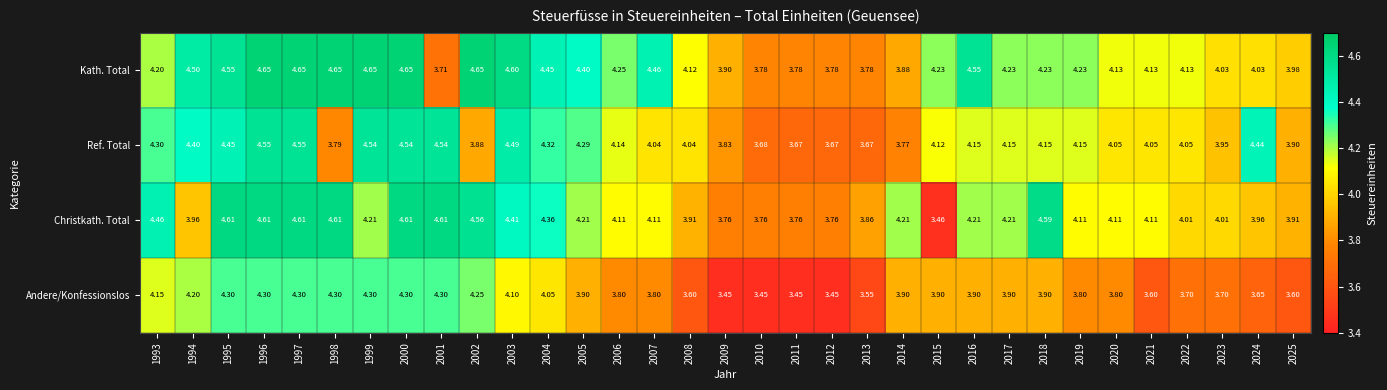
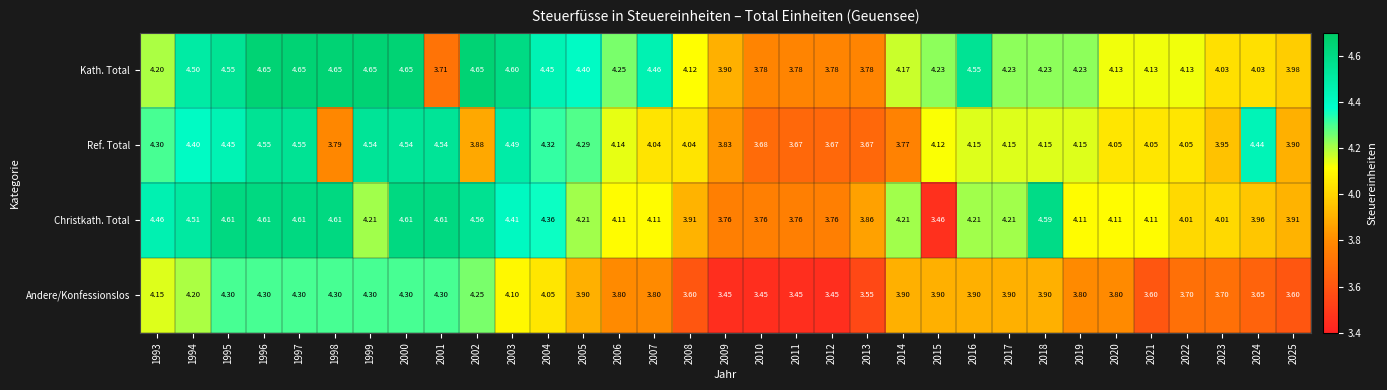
  {
    "Kath. Total": {
      "1993": 4.20,
      "1994": 4.50,
      "1995": 4.55,
      "1996": 4.65,
      "1997": 4.65,
      "1998": 4.65,
      "1999": 4.65,
      "2000": 4.65,
      "2001": 3.71,
      "2002": 4.65,
      "2003": 4.60,
      "2004": 4.45,
      "2005": 4.40,
      "2006": 4.25,
      "2007": 4.46,
      "2008": 4.12,
      "2009": 3.90,
      "2010": 3.78,
      "2011": 3.78,
      "2012": 3.78,
      "2013": 3.78,
-     "2014": 3.88,
+     "2014": 4.17,
      "2015": 4.23,
      "2016": 4.55,
      "2017": 4.23,
      "2018": 4.23,
      "2019": 4.23,
      "2020": 4.13,
      "2021": 4.13,
      "2022": 4.13,
      "2023": 4.03,
      "2024": 4.03,
      "2025": 3.98
    },
    "Ref. Total": {
      "1993": 4.30,
      "1994": 4.40,
      "1995": 4.45,
      "1996": 4.55,
      "1997": 4.55,
      "1998": 3.79,
      "1999": 4.54,
      "2000": 4.54,
      "2001": 4.54,
      "2002": 3.88,
      "2003": 4.49,
      "2004": 4.32,
      "2005": 4.29,
      "2006": 4.14,
      "2007": 4.04,
      "2008": 4.04,
      "2009": 3.83,
      "2010": 3.68,
      "2011": 3.67,
      "2012": 3.67,
      "2013": 3.67,
      "2014": 3.77,
      "2015": 4.12,
      "2016": 4.15,
      "2017": 4.15,
      "2018": 4.15,
      "2019": 4.15,
      "2020": 4.05,
      "2021": 4.05,
      "2022": 4.05,
      "2023": 3.95,
      "2024": 4.44,
      "2025": 3.90
    },
    "Christkath. Total": {
      "1993": 4.46,
-     "1994": 3.96,
+     "1994": 4.51,
      "1995": 4.61,
      "1996": 4.61,
      "1997": 4.61,
      "1998": 4.61,
      "1999": 4.21,
      "2000": 4.61,
      "2001": 4.61,
      "2002": 4.56,
      "2003": 4.41,
      "2004": 4.36,
      "2005": 4.21,
      "2006": 4.11,
      "2007": 4.11,
      "2008": 3.91,
      "2009": 3.76,
      "2010": 3.76,
      "2011": 3.76,
      "2012": 3.76,
      "2013": 3.86,
      "2014": 4.21,
      "2015": 3.46,
      "2016": 4.21,
      "2017": 4.21,
      "2018": 4.59,
      "2019": 4.11,
      "2020": 4.11,
      "2021": 4.11,
      "2022": 4.01,
      "2023": 4.01,
      "2024": 3.96,
      "2025": 3.91
    },
    "Andere/Konfessionslos": {
      "1993": 4.15,
      "1994": 4.20,
      "1995": 4.30,
      "1996": 4.30,
      "1997": 4.30,
      "1998": 4.30,
      "1999": 4.30,
      "2000": 4.30,
      "2001": 4.30,
      "2002": 4.25,
      "2003": 4.10,
      "2004": 4.05,
      "2005": 3.90,
      "2006": 3.80,
      "2007": 3.80,
      "2008": 3.60,
      "2009": 3.45,
      "2010": 3.45,
      "2011": 3.45,
      "2012": 3.45,
      "2013": 3.55,
      "2014": 3.90,
      "2015": 3.90,
      "2016": 3.90,
      "2017": 3.90,
      "2018": 3.90,
      "2019": 3.80,
      "2020": 3.80,
      "2021": 3.60,
      "2022": 3.70,
      "2023": 3.70,
      "2024": 3.65,
      "2025": 3.60
    }
  }
